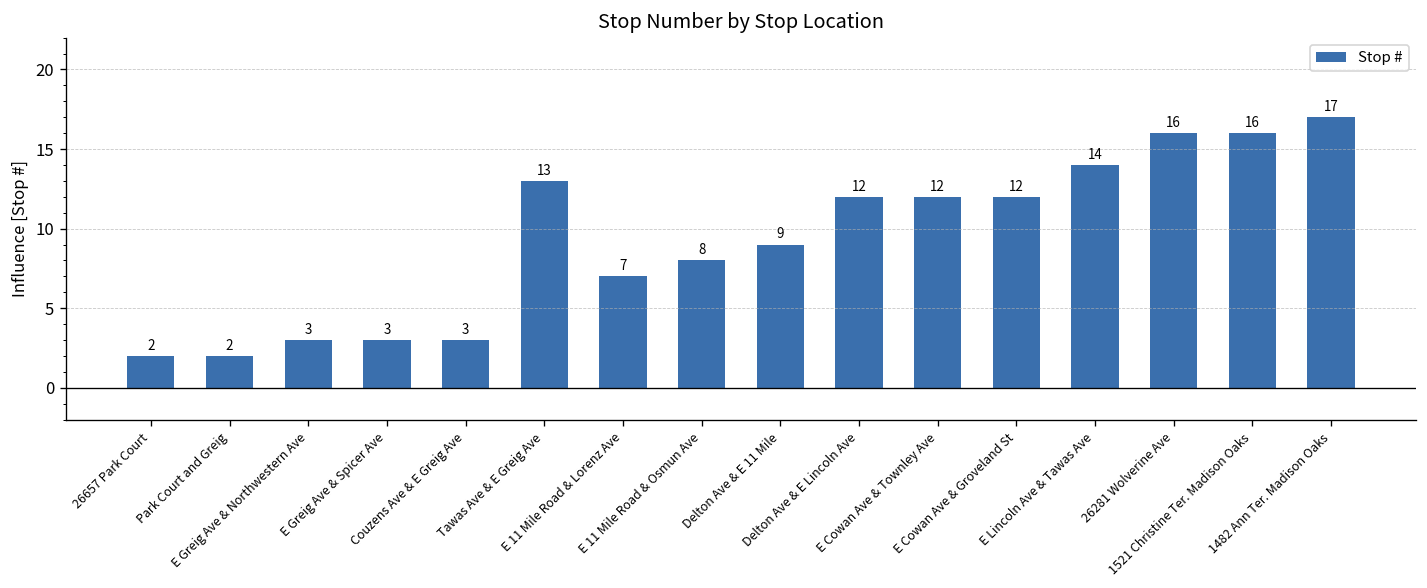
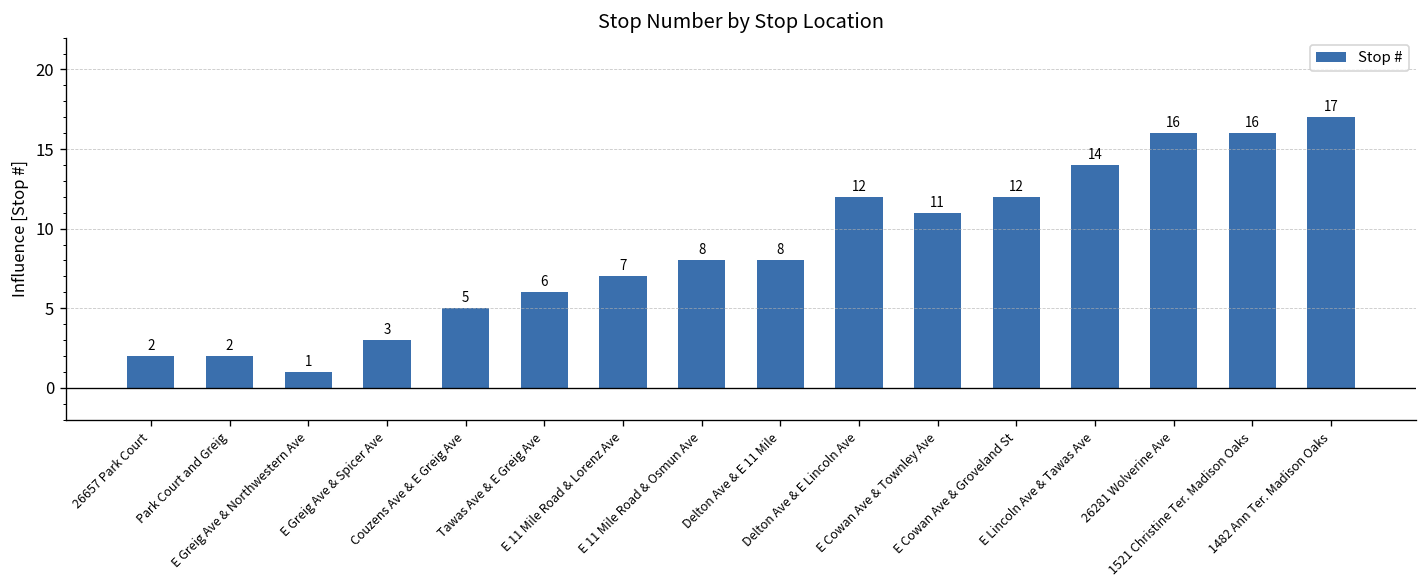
  {
    "26657 Park Court": 2,
    "Park Court and Greig": 2,
-   "E Greig Ave & Northwestern Ave": 3,
+   "E Greig Ave & Northwestern Ave": 1,
    "E Greig Ave & Spicer Ave": 3,
-   "Couzens Ave & E Greig Ave": 3,
-   "Tawas Ave & E Greig Ave": 13,
+   "Couzens Ave & E Greig Ave": 5,
+   "Tawas Ave & E Greig Ave": 6,
    "E 11 Mile Road & Lorenz Ave": 7,
    "E 11 Mile Road & Osmun Ave": 8,
-   "Delton Ave & E 11 Mile": 9,
+   "Delton Ave & E 11 Mile": 8,
    "Delton Ave & E Lincoln Ave": 12,
-   "E Cowan Ave & Townley Ave": 12,
+   "E Cowan Ave & Townley Ave": 11,
    "E Cowan Ave & Groveland St": 12,
    "E Lincoln Ave & Tawas Ave": 14,
    "26281 Wolverine Ave": 16,
    "1521 Christine Ter. Madison Oaks": 16,
    "1482 Ann Ter. Madison Oaks": 17
  }
